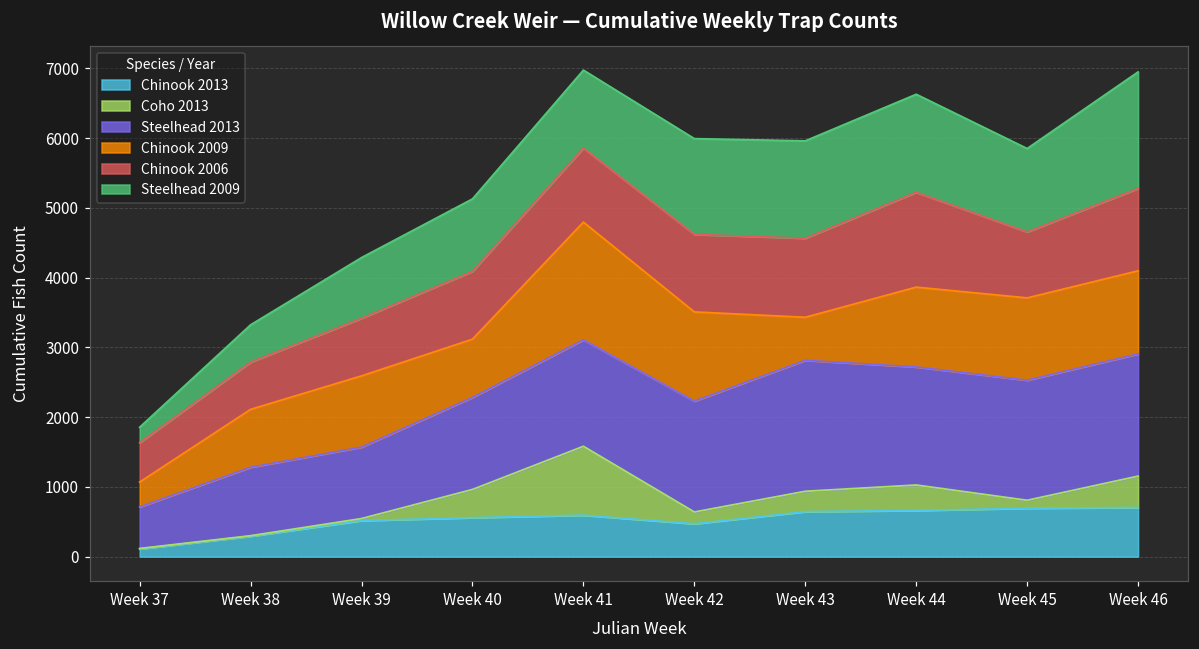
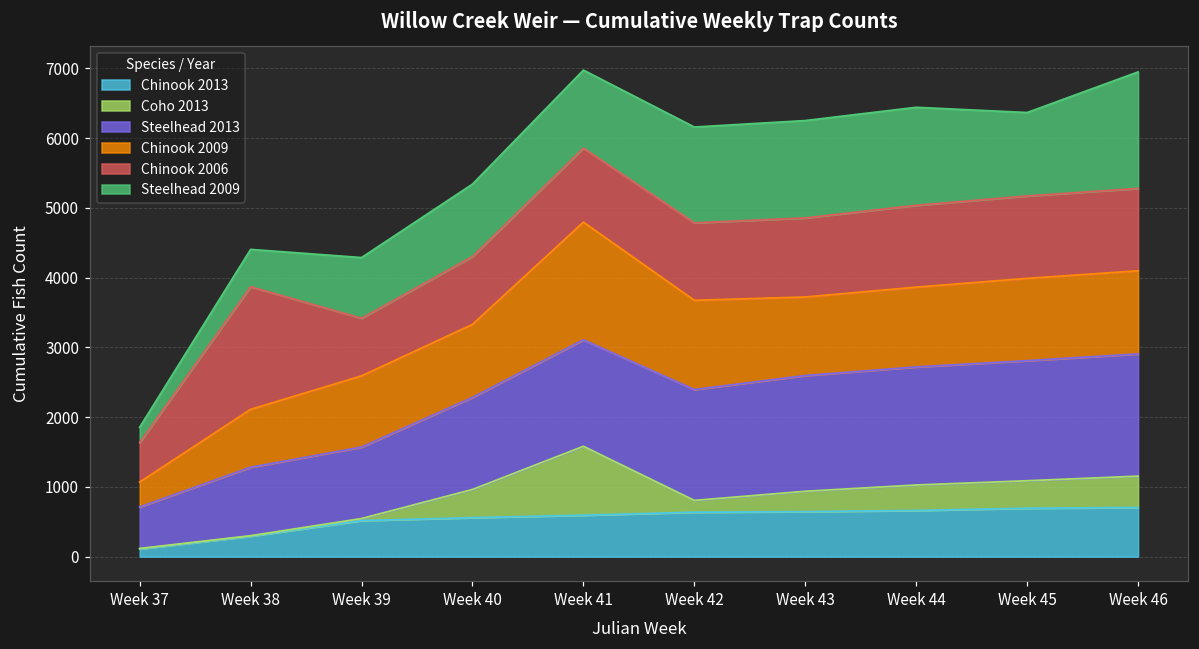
  {
    "Chinook 2013": {
      "Week 40": 600,
      "Week 41": 600,
-     "Week 42": 500,
+     "Week 42": 600,
      "Week 43": 600,
      "Week 44": 700,
      "Week 45": 700,
      "Week 46": 700
    },
    "Coho 2013": {
      "Week 40": 400,
      "Week 41": 1000,
      "Week 42": 200,
      "Week 43": 300,
      "Week 44": 400,
-     "Week 45": 100,
+     "Week 45": 400,
      "Week 46": 500
    },
    "Steelhead 2013": {
      "Week 37": 600,
      "Week 38": 1000,
      "Week 39": 1000,
      "Week 40": 1300,
      "Week 41": 1500,
      "Week 42": 1600,
-     "Week 43": 1900,
+     "Week 43": 1700,
      "Week 44": 1700,
      "Week 45": 1700,
      "Week 46": 1800
    },
    "Chinook 2009": {
      "Week 37": 400,
      "Week 38": 800,
      "Week 39": 1000,
-     "Week 40": 800,
+     "Week 40": 1000,
      "Week 41": 1700,
      "Week 42": 1300,
-     "Week 43": 600,
+     "Week 43": 1100,
      "Week 44": 1100,
      "Week 45": 1200,
      "Week 46": 1200
    },
    "Chinook 2006": {
      "Week 37": 600,
-     "Week 38": 700,
+     "Week 38": 1800,
      "Week 39": 800,
      "Week 40": 1000,
      "Week 41": 1100,
      "Week 42": 1100,
      "Week 43": 1100,
-     "Week 44": 1400,
-     "Week 45": 900,
+     "Week 44": 1200,
+     "Week 45": 1200,
      "Week 46": 1200
    },
    "Steelhead 2009": {
      "Week 37": 200,
      "Week 38": 500,
      "Week 39": 900,
      "Week 40": 1000,
      "Week 41": 1100,
      "Week 42": 1400,
      "Week 43": 1400,
      "Week 44": 1400,
      "Week 45": 1200,
      "Week 46": 1700
    }
  }
